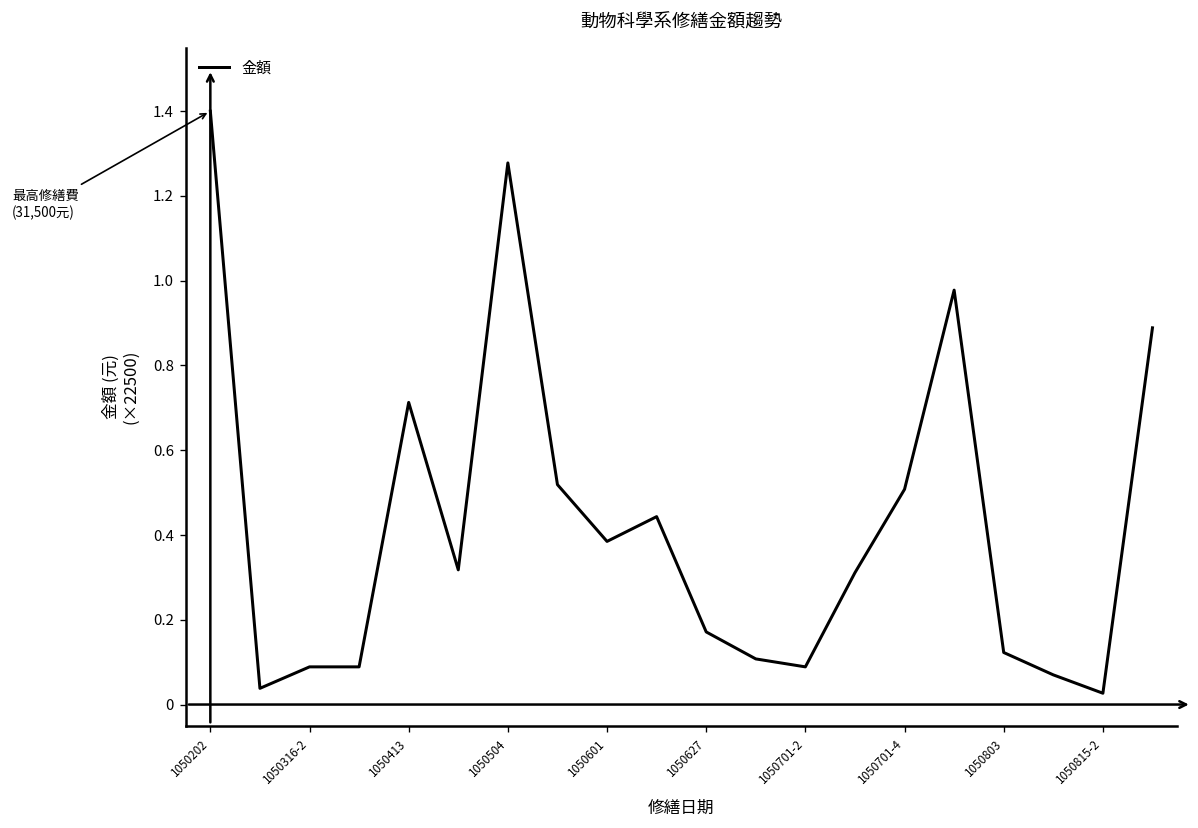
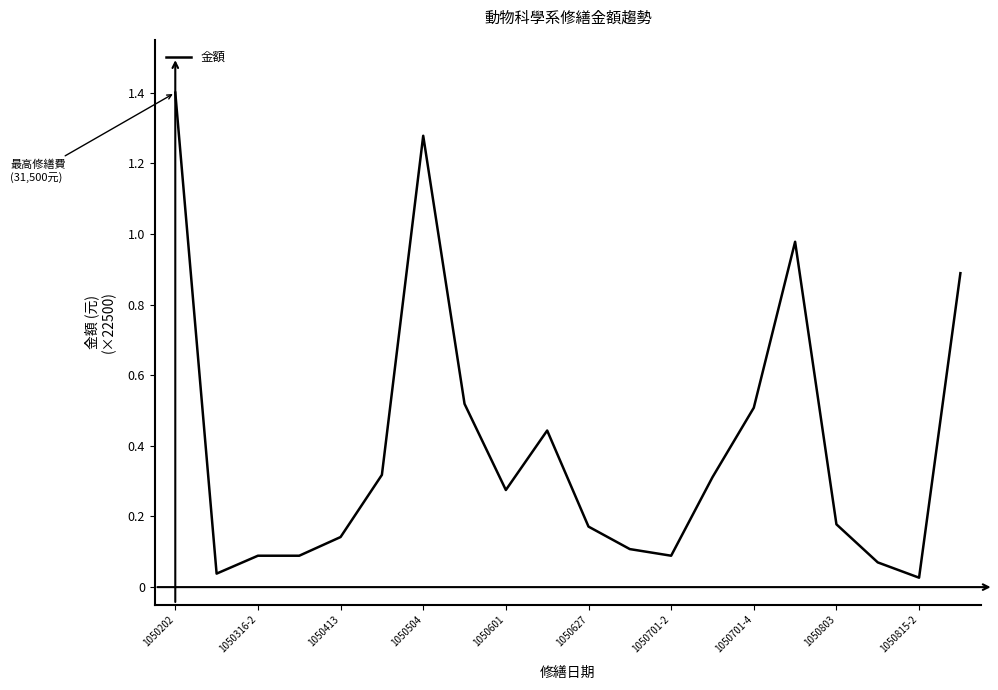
  {
    "1050316-2": 0.09,
-   "1050413": 0.71,
+   "1050413": 0.14,
    "1050504": 1.28,
-   "1050601": 0.38,
+   "1050601": 0.27,
    "1050627": 0.17,
    "1050701-2": 0.09,
    "1050701-4": 0.51,
-   "1050803": 0.12,
+   "1050803": 0.18,
    "1050815-2": 0.03
  }
